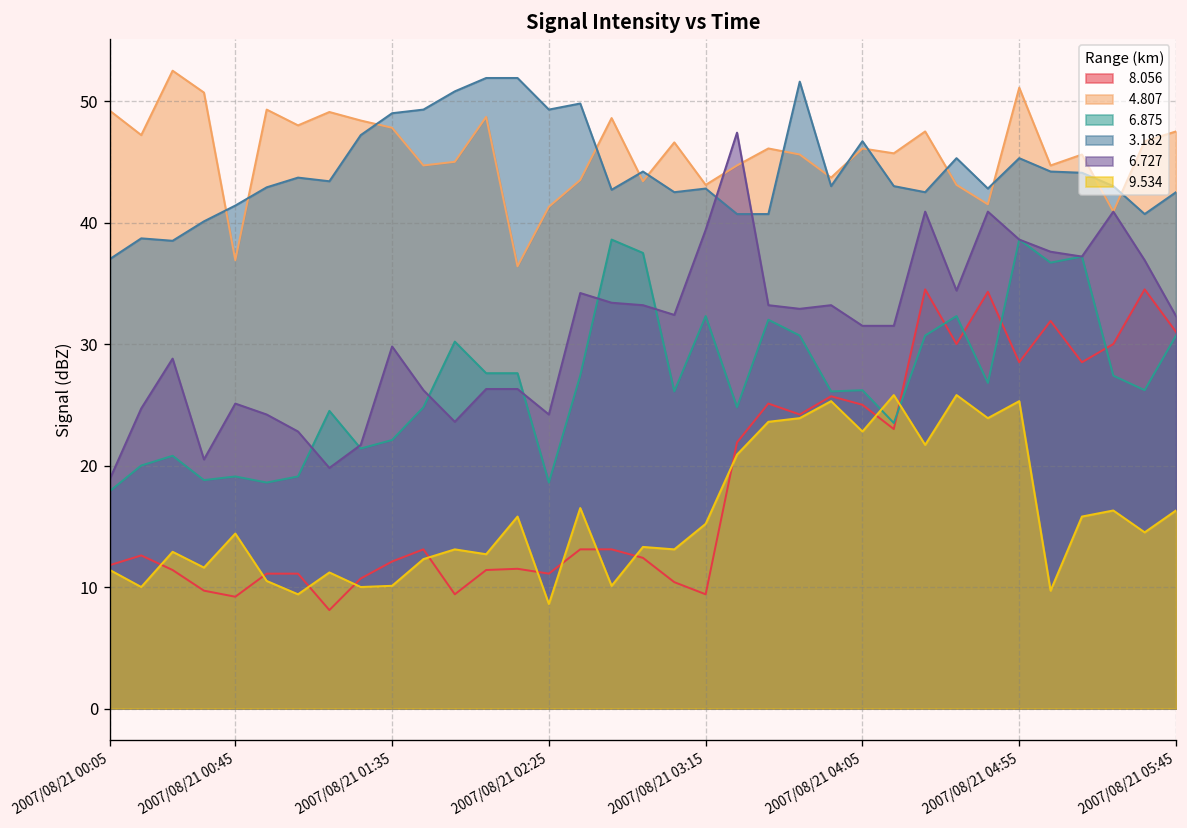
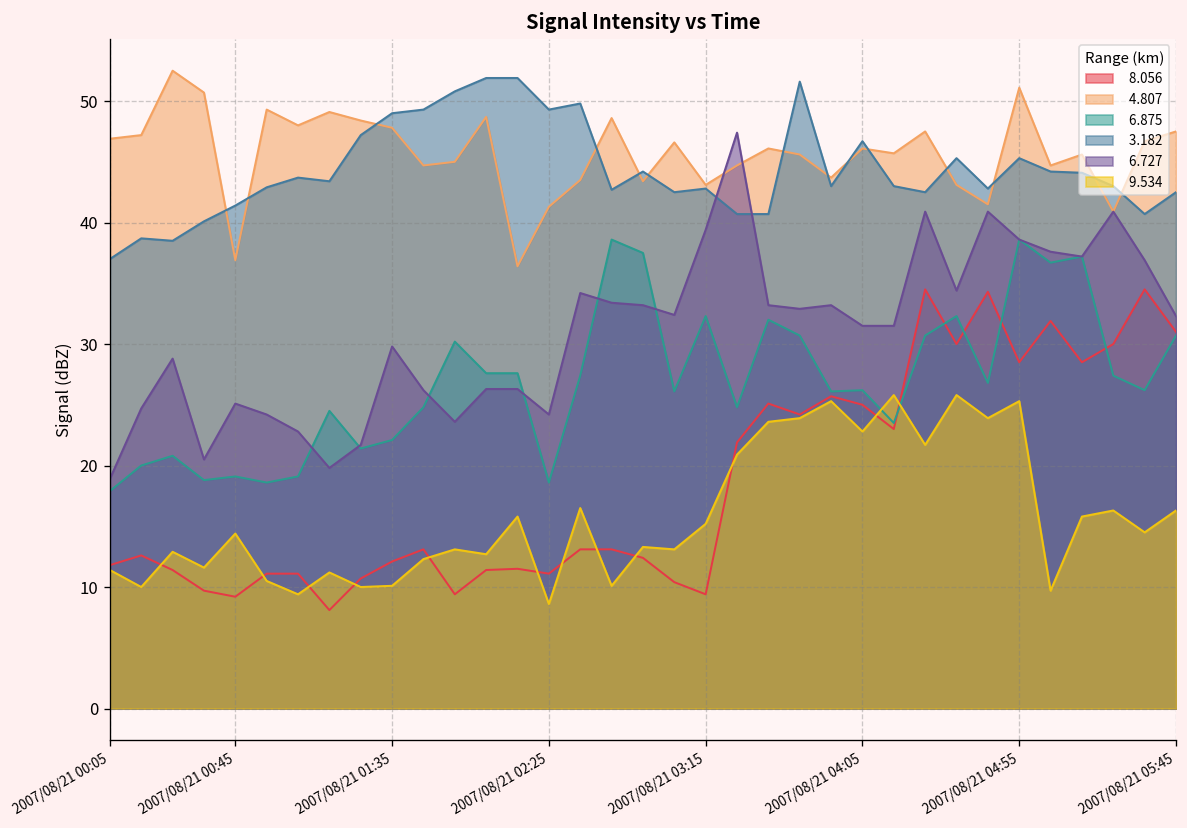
  {
    "8.056": {
      "2007/08/21 00:05": 11.8,
      "2007/08/21 00:45": 9.2,
      "2007/08/21 01:35": 12.1,
      "2007/08/21 02:25": 11.1,
      "2007/08/21 03:15": 9.4,
      "2007/08/21 04:05": 25.0,
      "2007/08/21 04:55": 28.5,
      "2007/08/21 05:45": 31.0
    },
    "4.807": {
-     "2007/08/21 00:05": 49.2,
+     "2007/08/21 00:05": 46.9,
      "2007/08/21 00:45": 36.9,
      "2007/08/21 01:35": 47.8,
      "2007/08/21 02:25": 41.3,
      "2007/08/21 03:15": 43.1,
      "2007/08/21 04:05": 46.1,
      "2007/08/21 04:55": 51.1,
      "2007/08/21 05:45": 47.5
    },
    "9.534": {
      "2007/08/21 00:05": 11.4,
      "2007/08/21 00:45": 14.4,
      "2007/08/21 01:35": 10.1,
      "2007/08/21 02:25": 8.6,
      "2007/08/21 03:15": 15.2,
      "2007/08/21 04:05": 22.8,
      "2007/08/21 04:55": 25.3,
      "2007/08/21 05:45": 16.3
    }
  }
